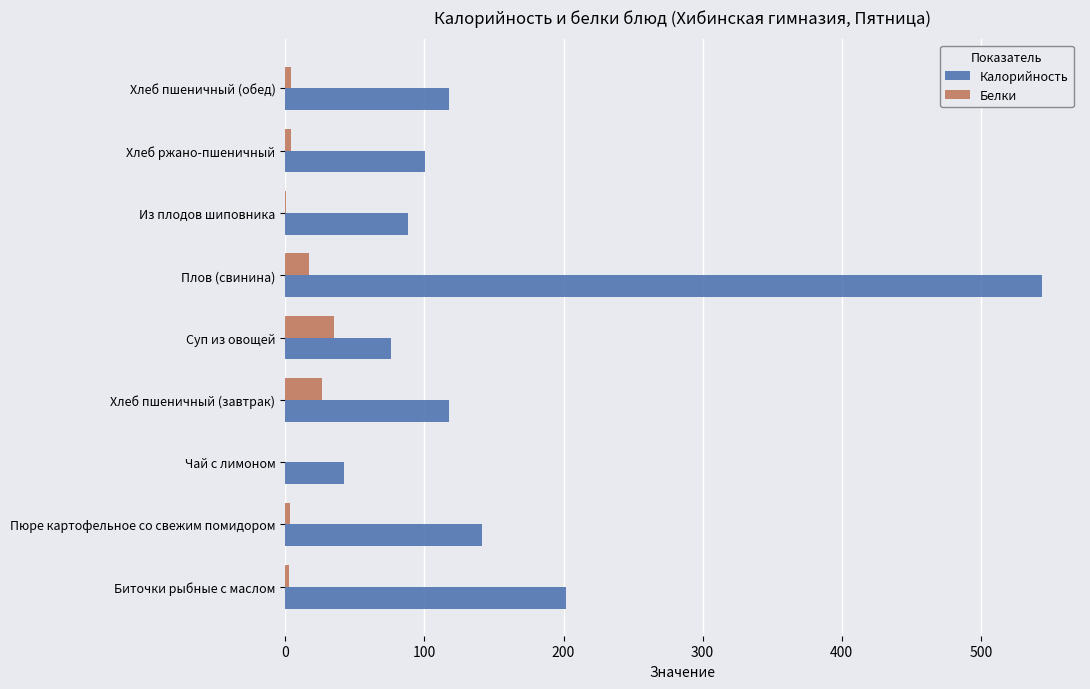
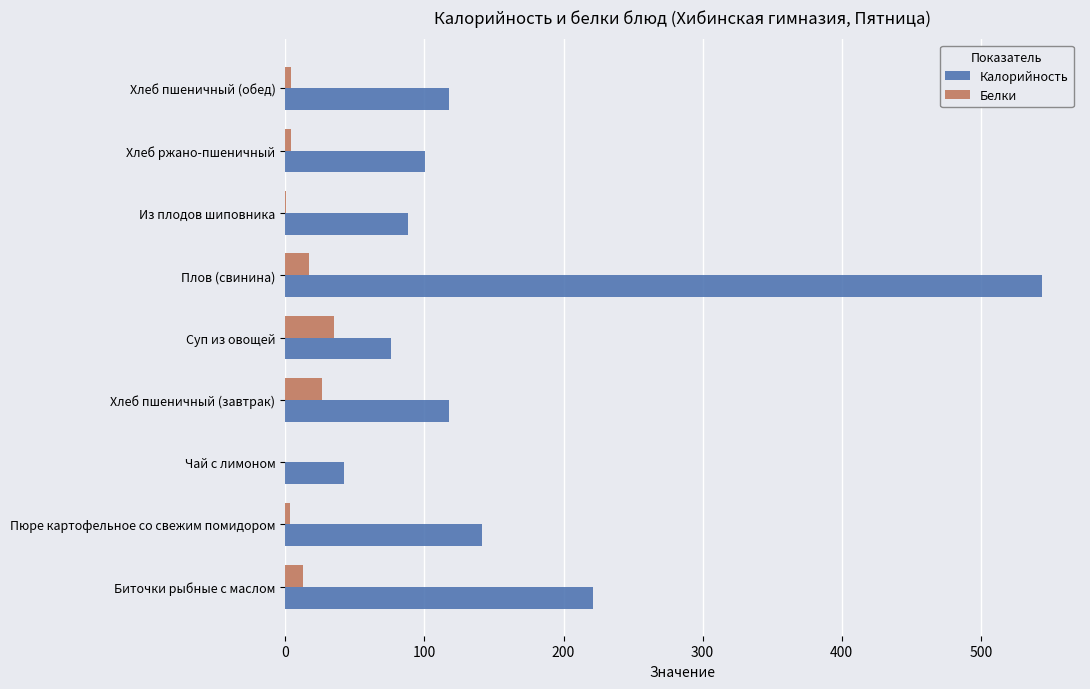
  {
    "Калорийность": {
      "Хлеб пшеничный (обед)": 118,
      "Хлеб ржано-пшеничный": 101,
      "Из плодов шиповника": 88,
      "Плов (свинина)": 544,
      "Суп из овощей": 76,
      "Хлеб пшеничный (завтрак)": 118,
      "Чай с лимоном": 42,
      "Пюре картофельное со свежим помидором": 142,
-     "Биточки рыбные с маслом": 202
+     "Биточки рыбные с маслом": 221
    },
    "Белки": {
      "Хлеб пшеничный (обед)": 4,
      "Хлеб ржано-пшеничный": 4,
      "Плов (свинина)": 17,
      "Суп из овощей": 35,
      "Хлеб пшеничный (завтрак)": 27,
      "Пюре картофельное со свежим помидором": 3,
-     "Биточки рыбные с маслом": 3
+     "Биточки рыбные с маслом": 13
    }
  }
